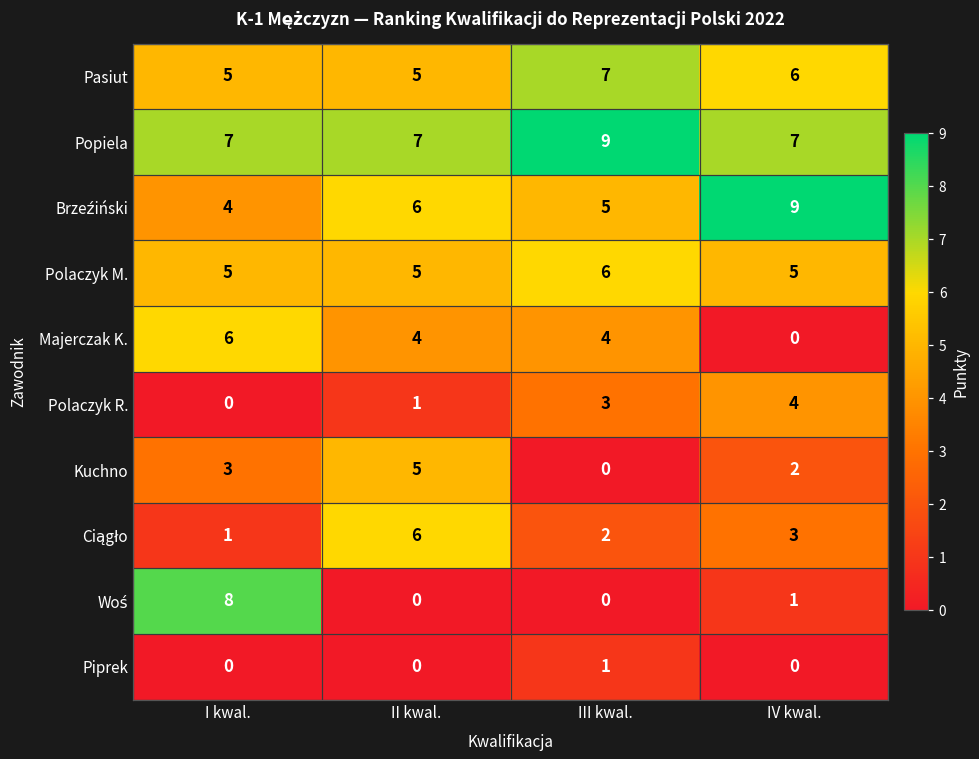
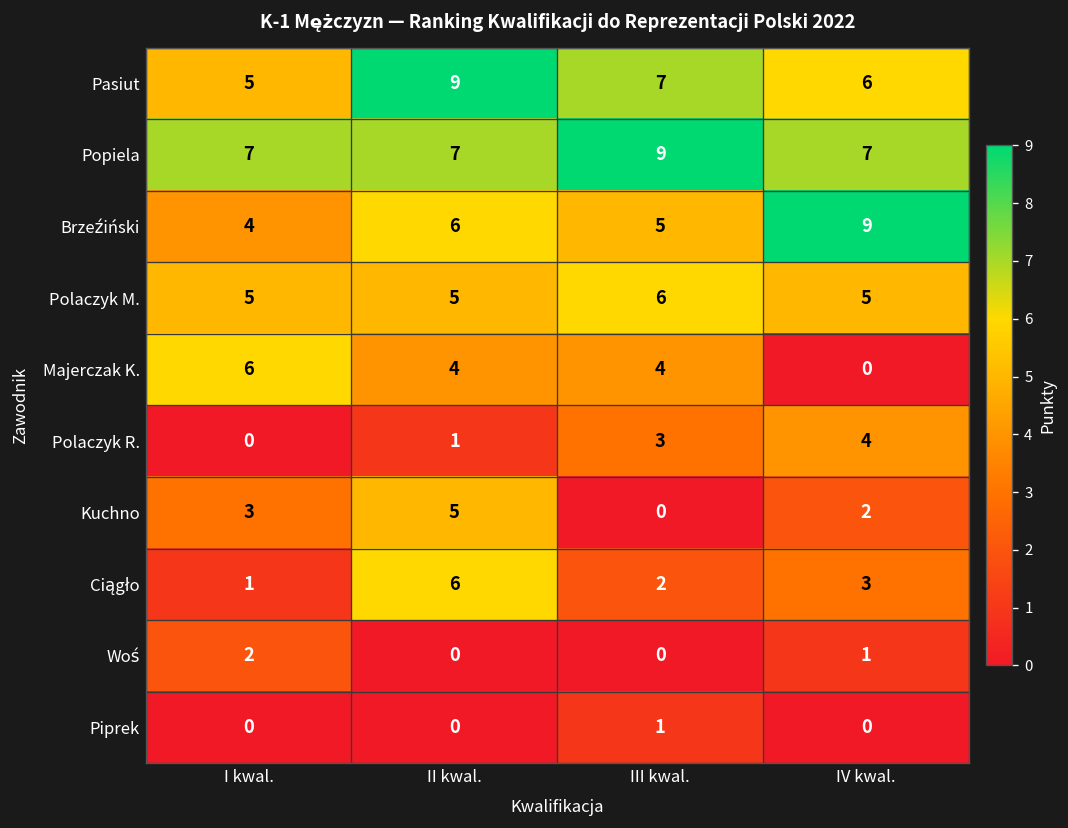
  {
    "Pasiut": {
      "I kwal.": 5,
-     "II kwal.": 5,
+     "II kwal.": 9,
      "III kwal.": 7,
      "IV kwal.": 6
    },
    "Popiela": {
      "I kwal.": 7,
      "II kwal.": 7,
      "III kwal.": 9,
      "IV kwal.": 7
    },
    "Brzeźiński": {
      "I kwal.": 4,
      "II kwal.": 6,
      "III kwal.": 5,
      "IV kwal.": 9
    },
    "Polaczyk M.": {
      "I kwal.": 5,
      "II kwal.": 5,
      "III kwal.": 6,
      "IV kwal.": 5
    },
    "Majerczak K.": {
      "I kwal.": 6,
      "II kwal.": 4,
      "III kwal.": 4,
      "IV kwal.": 0
    },
    "Polaczyk R.": {
      "I kwal.": 0,
      "II kwal.": 1,
      "III kwal.": 3,
      "IV kwal.": 4
    },
    "Kuchno": {
      "I kwal.": 3,
      "II kwal.": 5,
      "III kwal.": 0,
      "IV kwal.": 2
    },
    "Ciągło": {
      "I kwal.": 1,
      "II kwal.": 6,
      "III kwal.": 2,
      "IV kwal.": 3
    },
    "Woś": {
-     "I kwal.": 8,
+     "I kwal.": 2,
      "II kwal.": 0,
      "III kwal.": 0,
      "IV kwal.": 1
    },
    "Piprek": {
      "I kwal.": 0,
      "II kwal.": 0,
      "III kwal.": 1,
      "IV kwal.": 0
    }
  }
